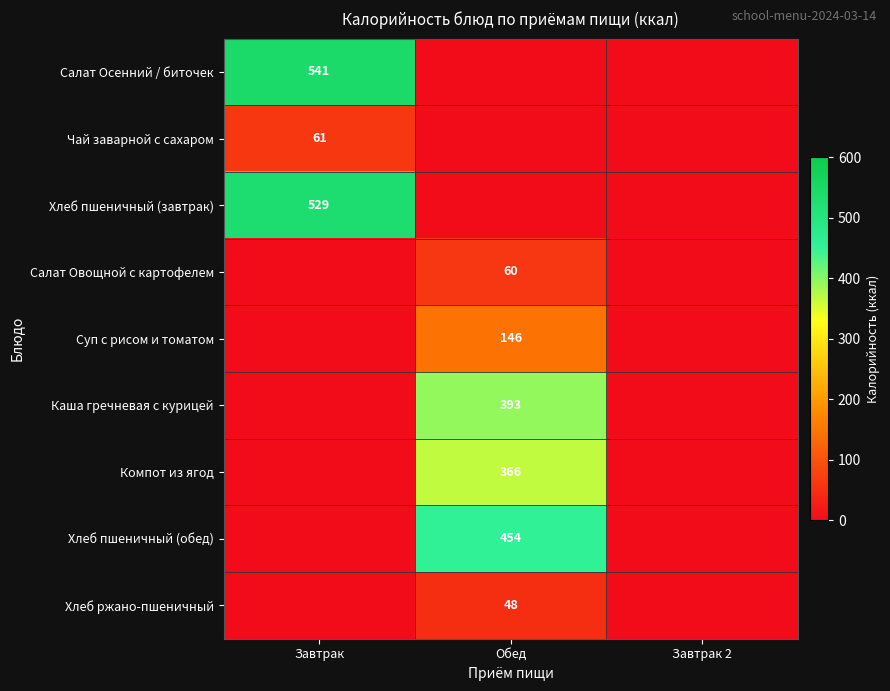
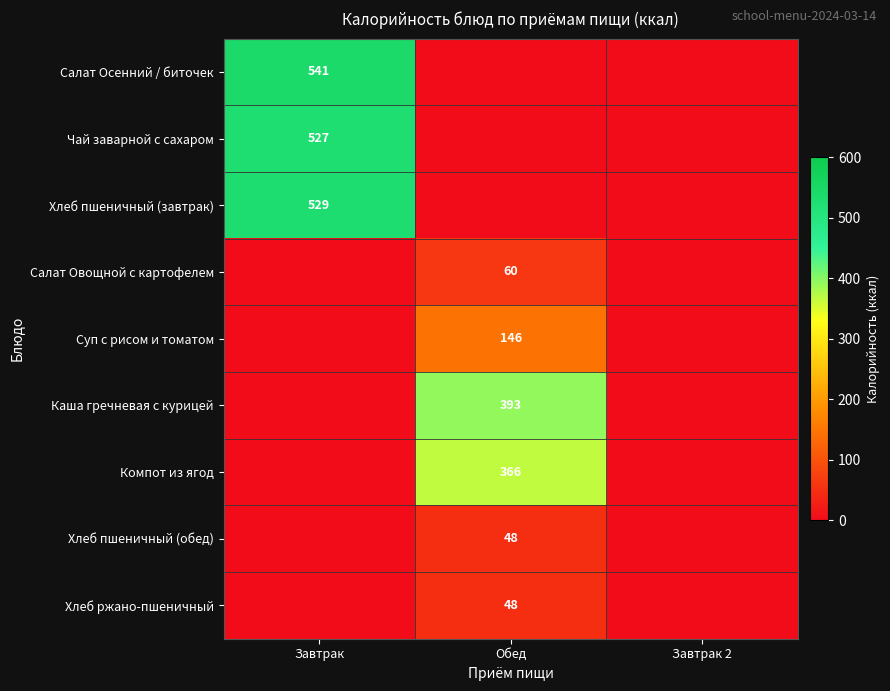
  {
    "Салат Осенний / биточек": {
      "Завтрак": 541
    },
    "Чай заварной с сахаром": {
-     "Завтрак": 61
+     "Завтрак": 527
    },
    "Хлеб пшеничный (завтрак)": {
      "Завтрак": 529
    },
    "Салат Овощной с картофелем": {
      "Обед": 60
    },
    "Суп с рисом и томатом": {
      "Обед": 146
    },
    "Каша гречневая с курицей": {
      "Обед": 393
    },
    "Компот из ягод": {
      "Обед": 366
    },
    "Хлеб пшеничный (обед)": {
-     "Обед": 454
+     "Обед": 48
    },
    "Хлеб ржано-пшеничный": {
      "Обед": 48
    }
  }
